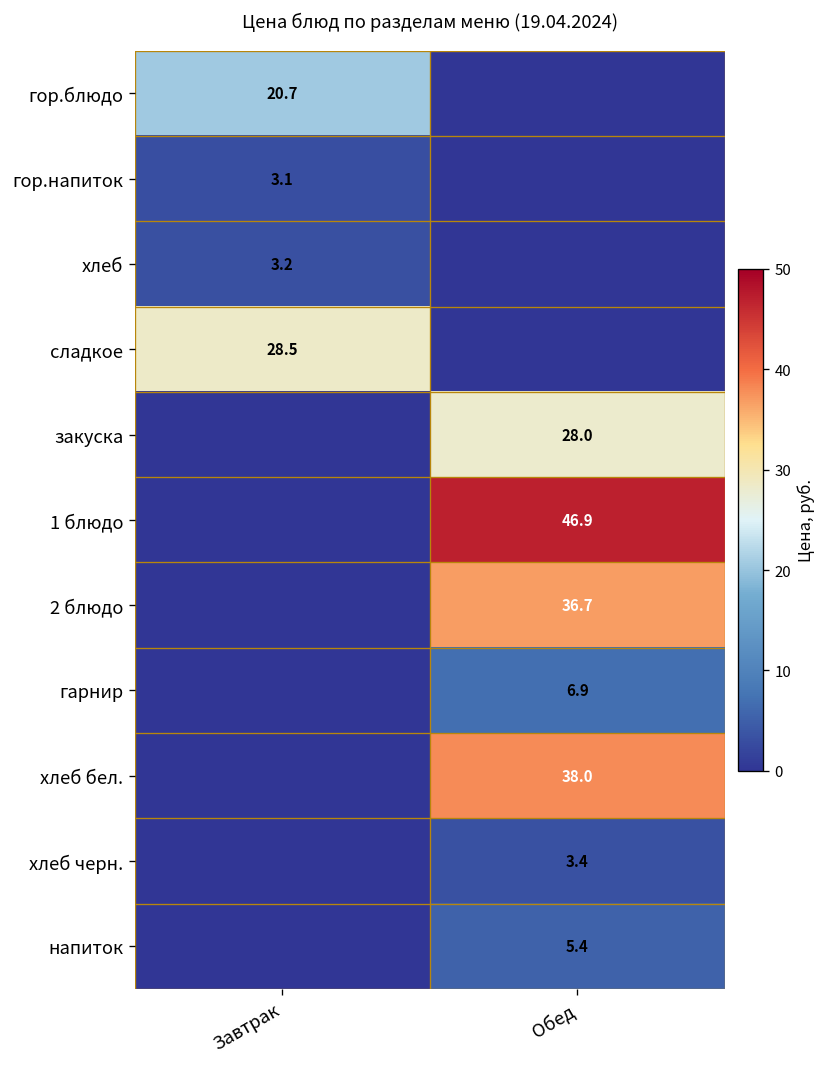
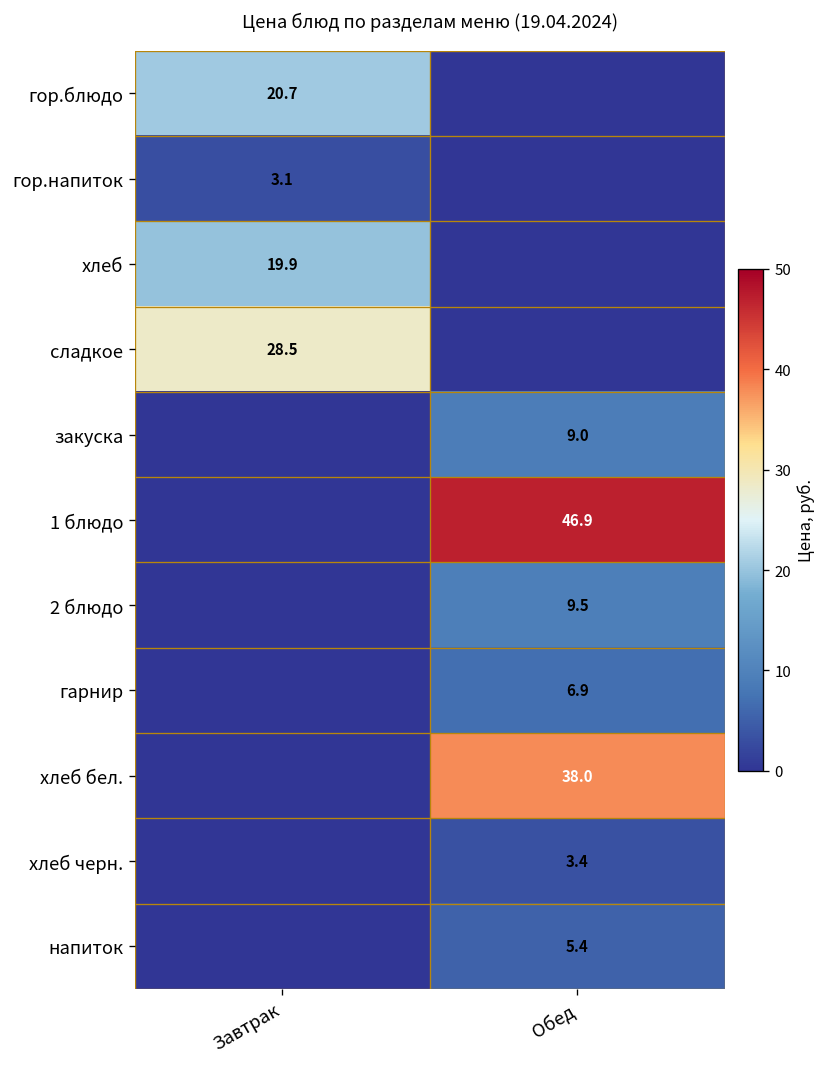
  {
    "гор.блюдо": {
      "Завтрак": 20.7
    },
    "гор.напиток": {
      "Завтрак": 3.1
    },
    "хлеб": {
-     "Завтрак": 3.2
+     "Завтрак": 19.9
    },
    "сладкое": {
      "Завтрак": 28.5
    },
    "закуска": {
-     "Обед": 28.0
+     "Обед": 9.0
    },
    "1 блюдо": {
      "Обед": 46.9
    },
    "2 блюдо": {
-     "Обед": 36.7
+     "Обед": 9.5
    },
    "гарнир": {
      "Обед": 6.9
    },
    "хлеб бел.": {
      "Обед": 38.0
    },
    "хлеб черн.": {
      "Обед": 3.4
    },
    "напиток": {
      "Обед": 5.4
    }
  }
